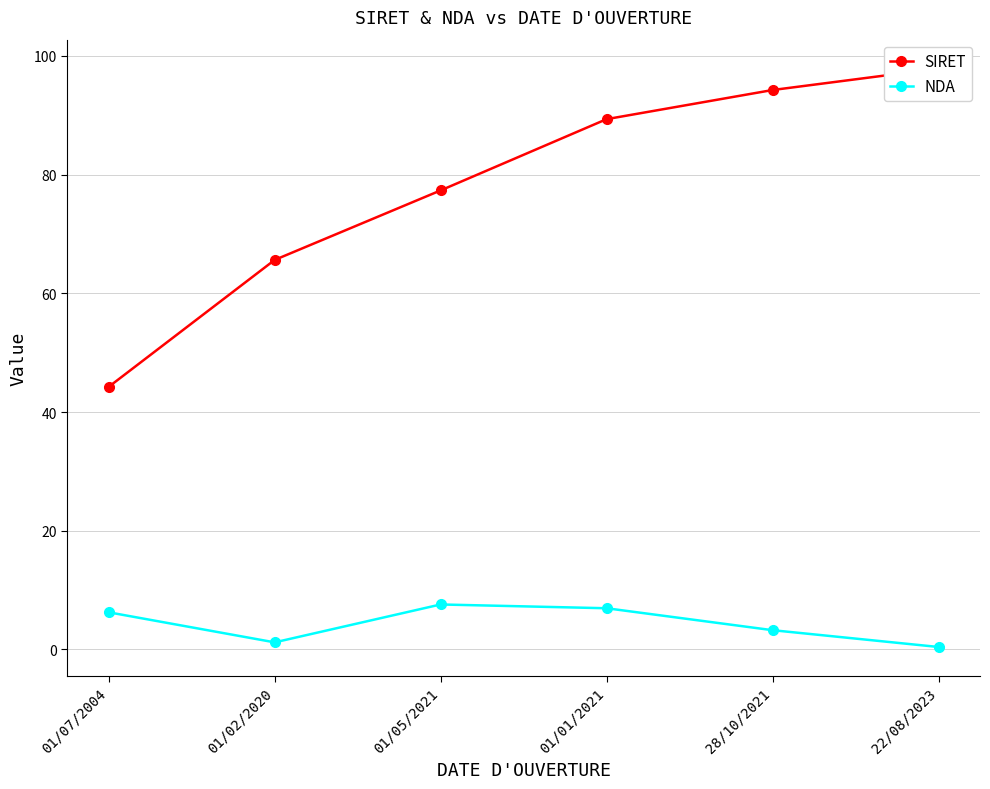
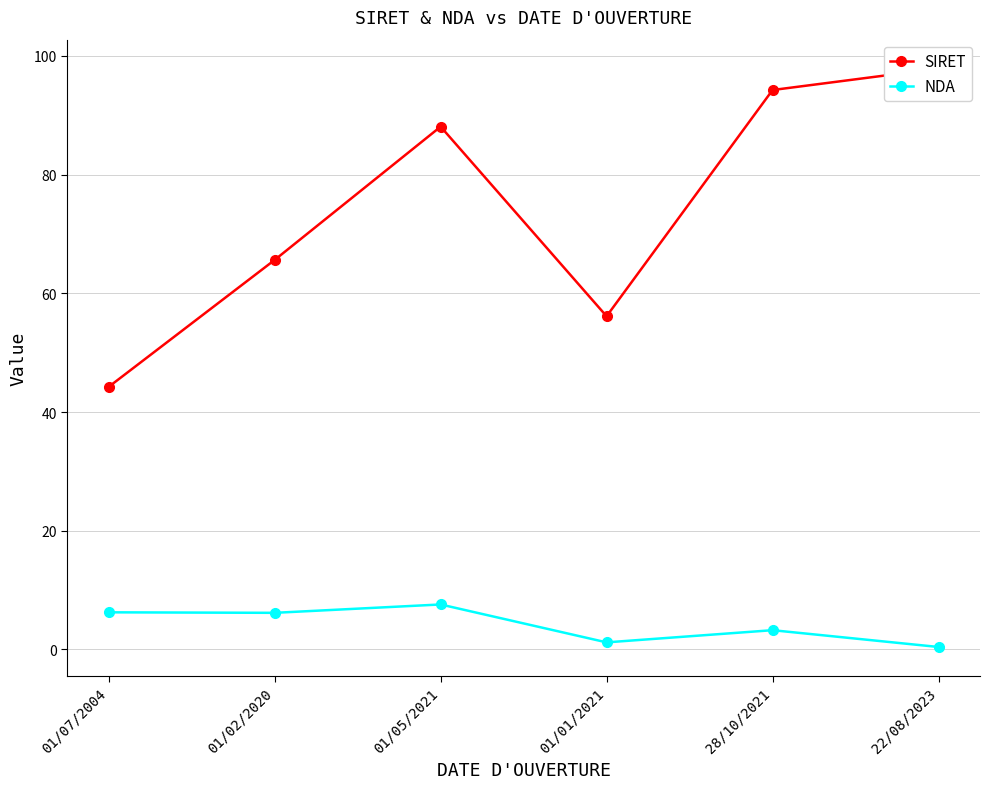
  {
    "SIRET": {
      "01/07/2004": 44,
      "01/02/2020": 66,
-     "01/05/2021": 77,
-     "01/01/2021": 89,
+     "01/05/2021": 88,
+     "01/01/2021": 56,
      "28/10/2021": 94
    },
    "NDA": {
      "01/07/2004": 6,
-     "01/02/2020": 1,
+     "01/02/2020": 6,
      "01/05/2021": 8,
-     "01/01/2021": 7,
+     "01/01/2021": 1,
      "28/10/2021": 3,
      "22/08/2023": 0
    }
  }
